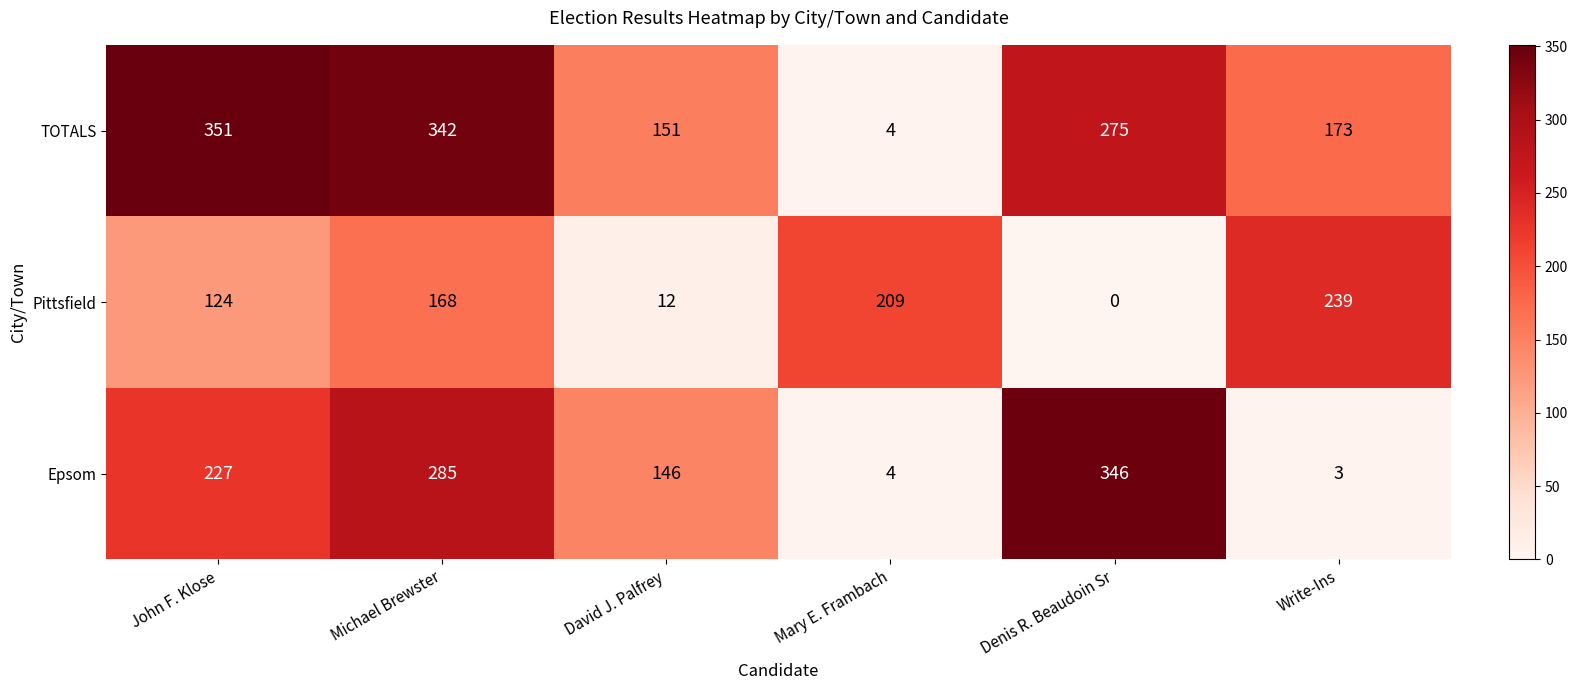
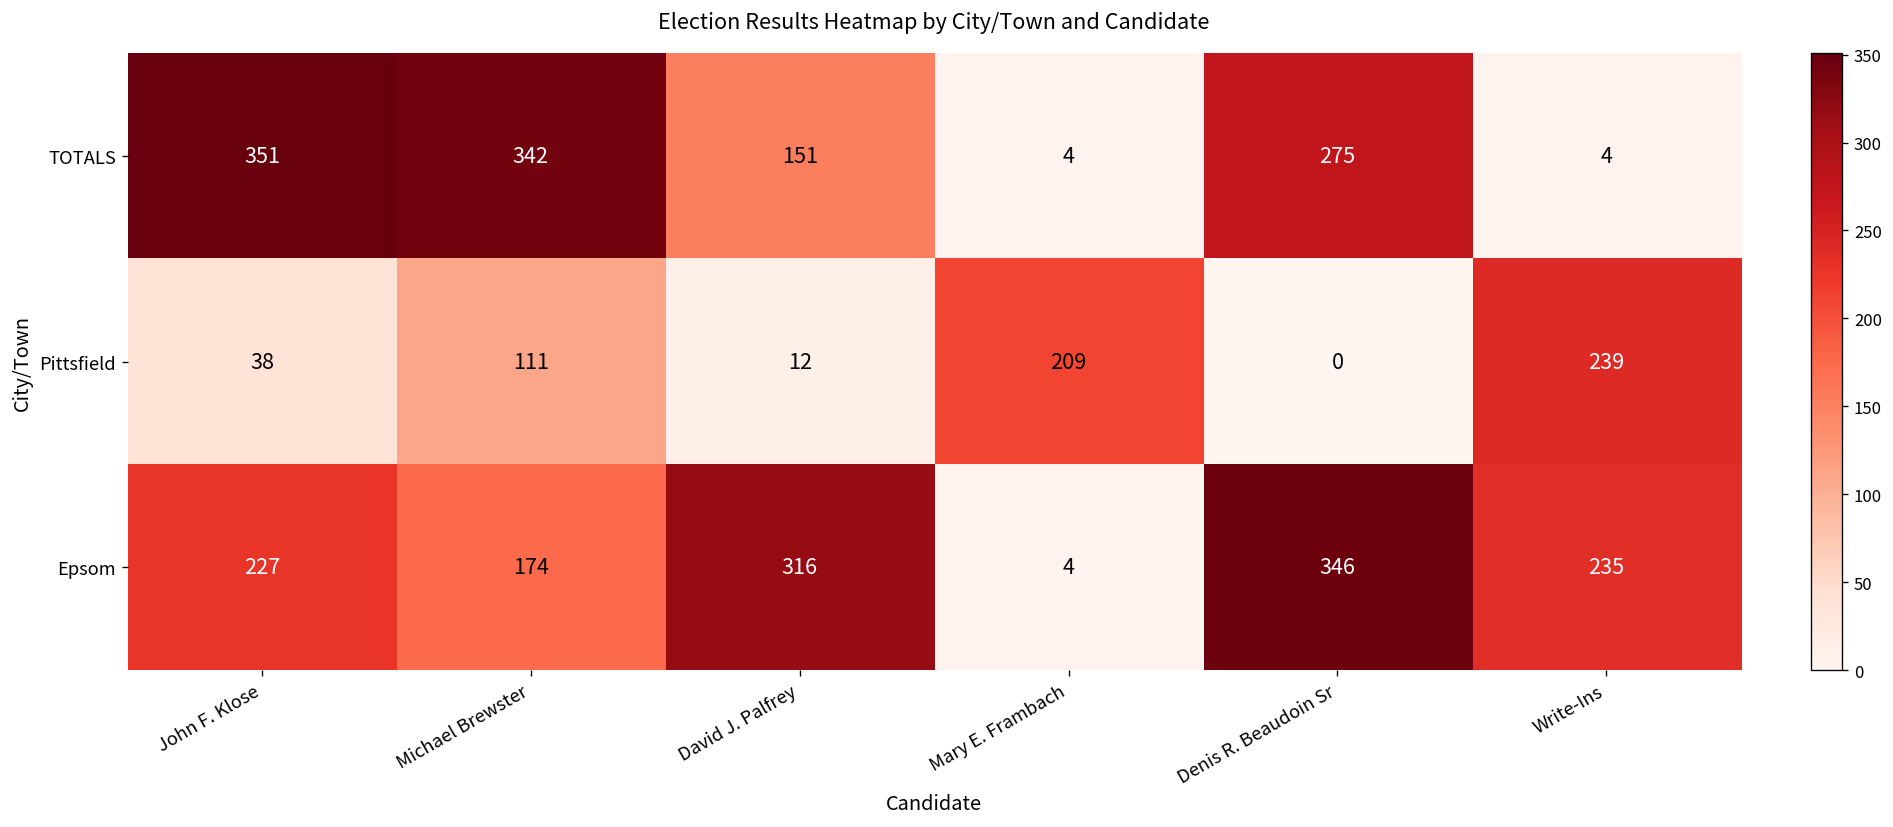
  {
    "TOTALS": {
      "John F. Klose": 351,
      "Michael Brewster": 342,
      "David J. Palfrey": 151,
      "Mary E. Frambach": 4,
      "Denis R. Beaudoin Sr": 275,
-     "Write-Ins": 173
+     "Write-Ins": 4
    },
    "Pittsfield": {
-     "John F. Klose": 124,
-     "Michael Brewster": 168,
+     "John F. Klose": 38,
+     "Michael Brewster": 111,
      "David J. Palfrey": 12,
      "Mary E. Frambach": 209,
      "Denis R. Beaudoin Sr": 0,
      "Write-Ins": 239
    },
    "Epsom": {
      "John F. Klose": 227,
-     "Michael Brewster": 285,
-     "David J. Palfrey": 146,
+     "Michael Brewster": 174,
+     "David J. Palfrey": 316,
      "Mary E. Frambach": 4,
      "Denis R. Beaudoin Sr": 346,
-     "Write-Ins": 3
+     "Write-Ins": 235
    }
  }
